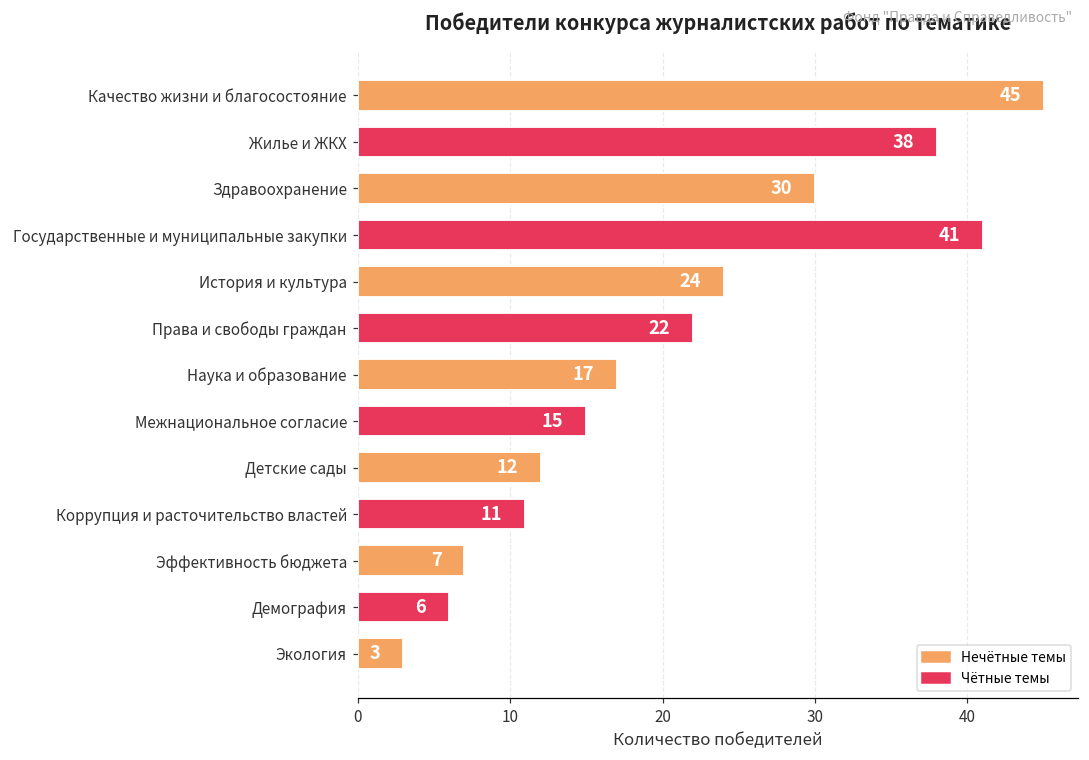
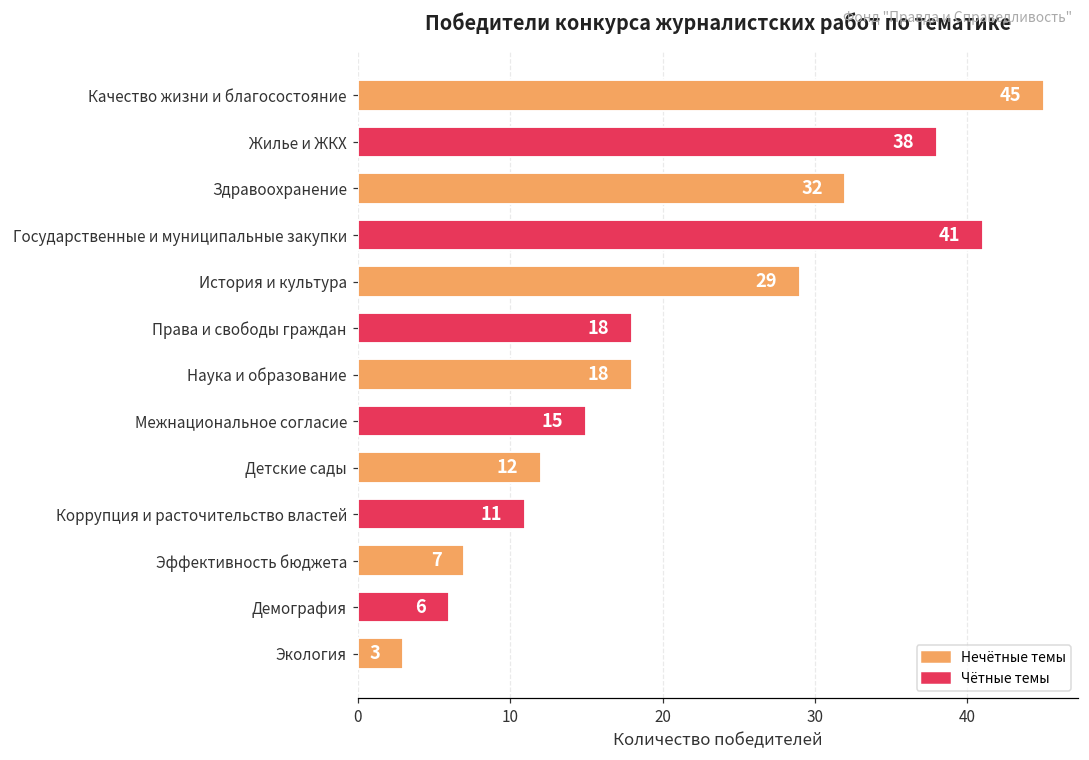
  {
    "Качество жизни и благосостояние": 45,
    "Жилье и ЖКХ": 38,
-   "Здравоохранение": 30,
+   "Здравоохранение": 32,
    "Государственные и муниципальные закупки": 41,
-   "История и культура": 24,
-   "Права и свободы граждан": 22,
-   "Наука и образование": 17,
+   "История и культура": 29,
+   "Права и свободы граждан": 18,
+   "Наука и образование": 18,
    "Межнациональное согласие": 15,
    "Детские сады": 12,
    "Коррупция и расточительство властей": 11,
    "Эффективность бюджета": 7,
    "Демография": 6,
    "Экология": 3
  }
